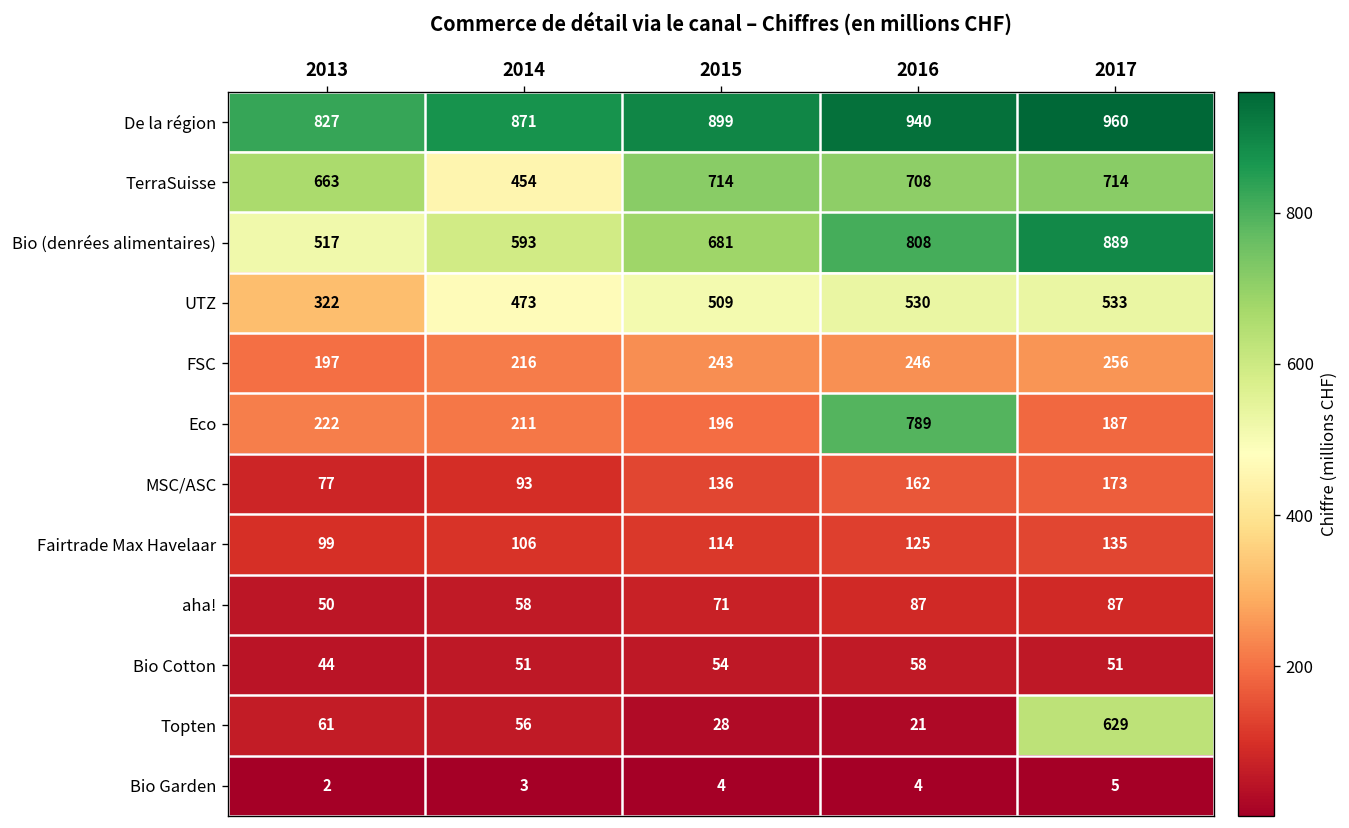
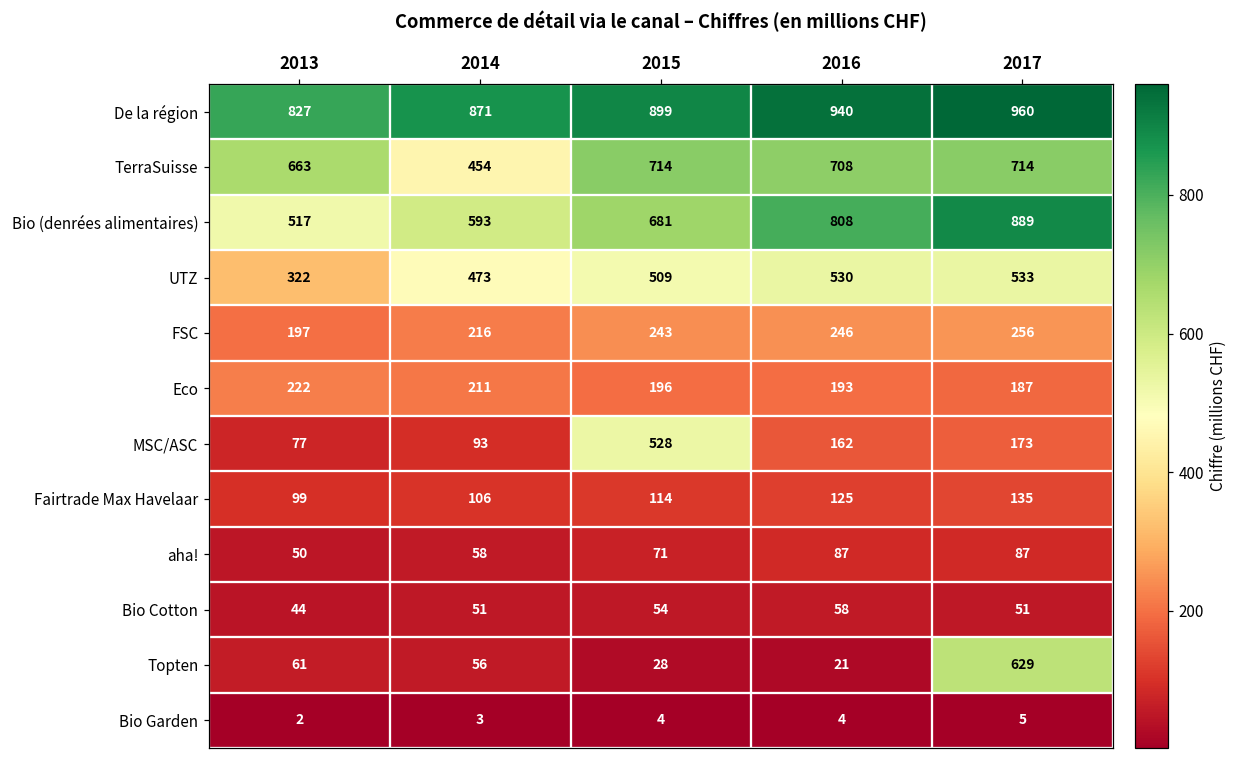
  {
    "De la région": {
      "2013": 827,
      "2014": 871,
      "2015": 899,
      "2016": 940,
      "2017": 960
    },
    "TerraSuisse": {
      "2013": 663,
      "2014": 454,
      "2015": 714,
      "2016": 708,
      "2017": 714
    },
    "Bio (denrées alimentaires)": {
      "2013": 517,
      "2014": 593,
      "2015": 681,
      "2016": 808,
      "2017": 889
    },
    "UTZ": {
      "2013": 322,
      "2014": 473,
      "2015": 509,
      "2016": 530,
      "2017": 533
    },
    "FSC": {
      "2013": 197,
      "2014": 216,
      "2015": 243,
      "2016": 246,
      "2017": 256
    },
    "Eco": {
      "2013": 222,
      "2014": 211,
      "2015": 196,
-     "2016": 789,
+     "2016": 193,
      "2017": 187
    },
    "MSC/ASC": {
      "2013": 77,
      "2014": 93,
-     "2015": 136,
+     "2015": 528,
      "2016": 162,
      "2017": 173
    },
    "Fairtrade Max Havelaar": {
      "2013": 99,
      "2014": 106,
      "2015": 114,
      "2016": 125,
      "2017": 135
    },
    "aha!": {
      "2013": 50,
      "2014": 58,
      "2015": 71,
      "2016": 87,
      "2017": 87
    },
    "Bio Cotton": {
      "2013": 44,
      "2014": 51,
      "2015": 54,
      "2016": 58,
      "2017": 51
    },
    "Topten": {
      "2013": 61,
      "2014": 56,
      "2015": 28,
      "2016": 21,
      "2017": 629
    },
    "Bio Garden": {
      "2013": 2,
      "2014": 3,
      "2015": 4,
      "2016": 4,
      "2017": 5
    }
  }
